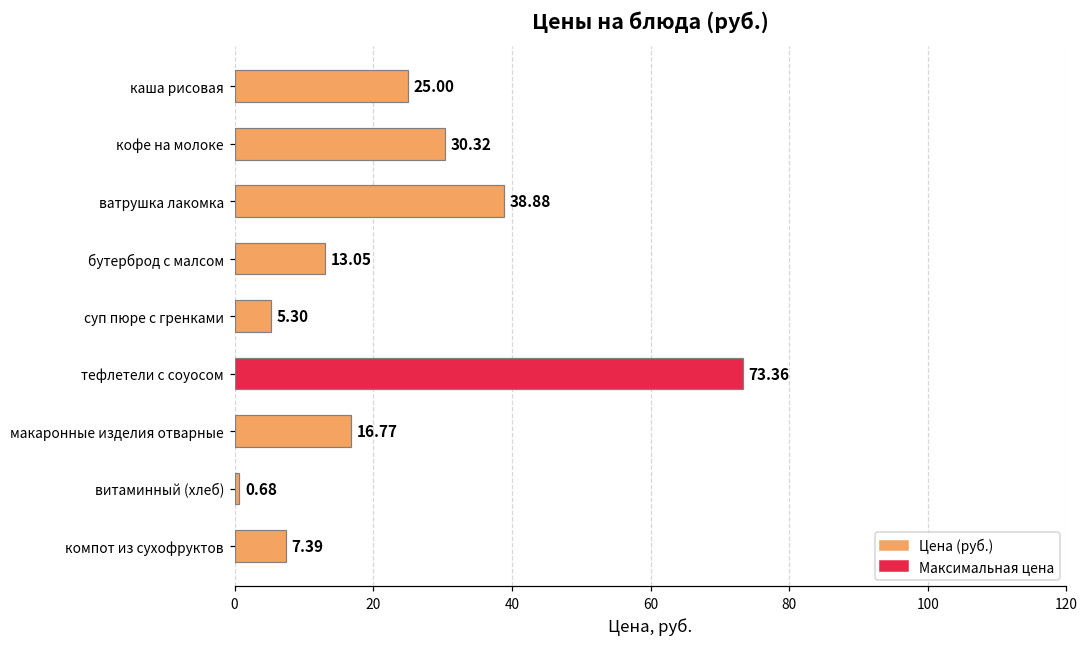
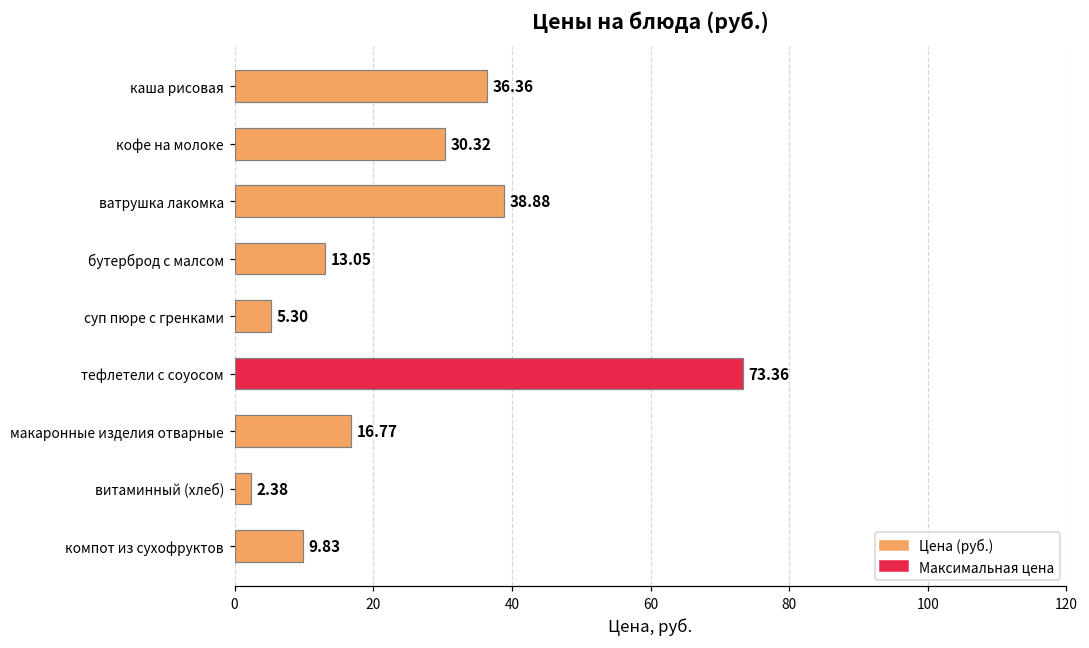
  {
-   "каша рисовая": 25.00,
+   "каша рисовая": 36.36,
    "кофе на молоке": 30.32,
    "ватрушка лакомка": 38.88,
    "бутерброд с малсом": 13.05,
    "суп пюре с гренками": 5.30,
    "тефлетели с соуосом": 73.36,
    "макаронные изделия отварные": 16.77,
-   "витаминный (хлеб)": 0.68,
-   "компот из сухофруктов": 7.39
+   "витаминный (хлеб)": 2.38,
+   "компот из сухофруктов": 9.83
  }
